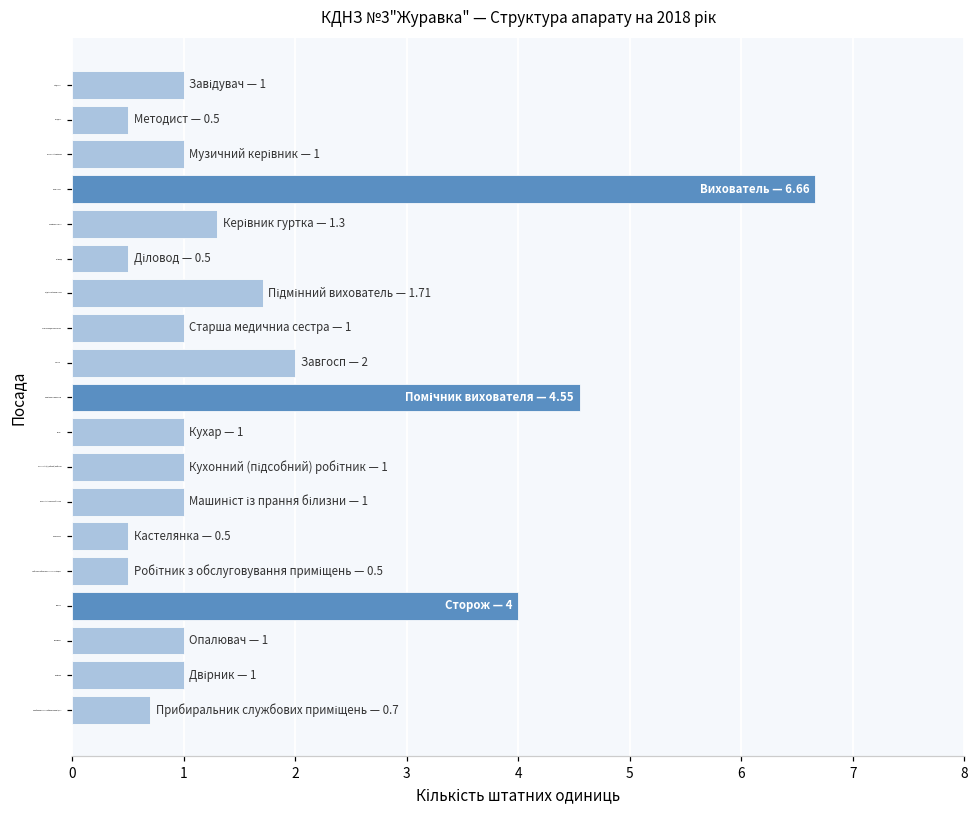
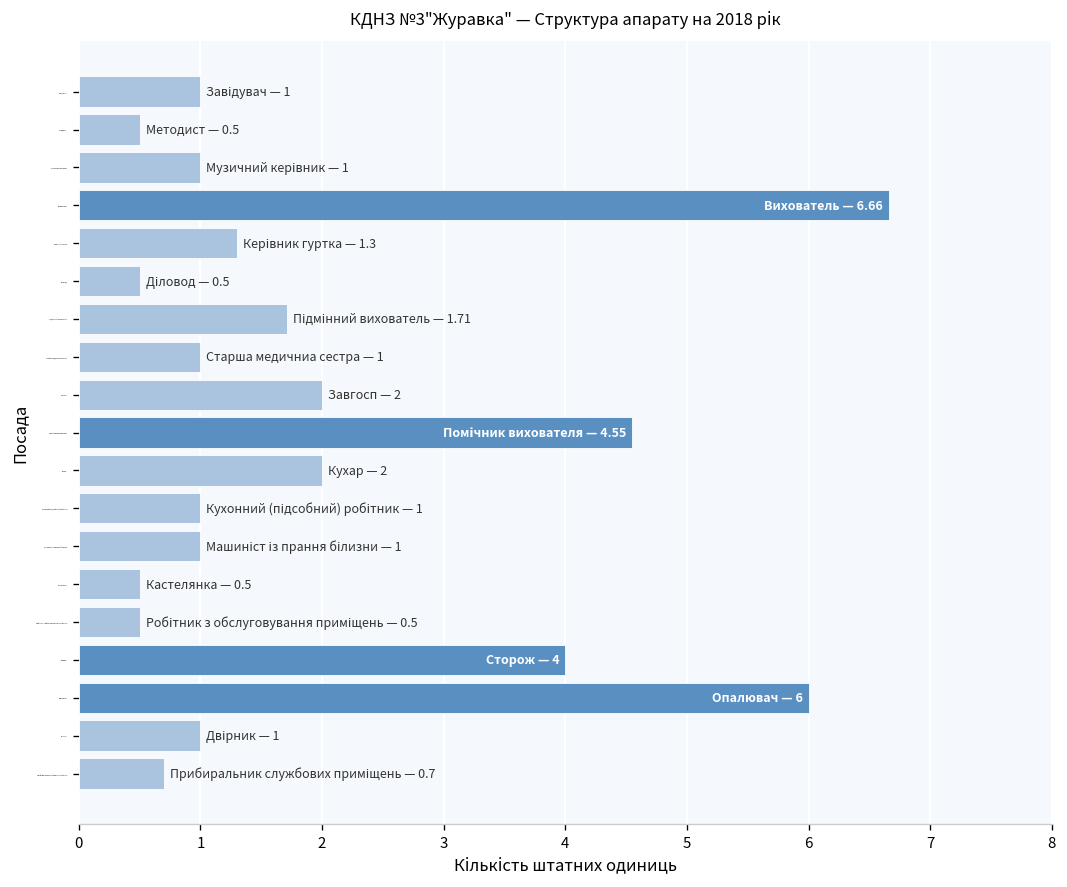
  {
    "Завідувач": 1,
    "Методист": 0.5,
    "Музичний керівник": 1,
    "Вихователь": 6.66,
    "Керівник гуртка": 1.3,
    "Діловод": 0.5,
    "Підмінний вихователь": 1.71,
    "Старша медичниа сестра": 1,
    "Завгосп": 2,
    "Помічник вихователя": 4.55,
-   "Кухар": 1,
+   "Кухар": 2,
    "Кухонний (підсобний) робітник": 1,
    "Машиніст із прання білизни": 1,
    "Кастелянка": 0.5,
    "Робітник з обслуговування приміщень": 0.5,
    "Сторож": 4,
-   "Опалювач": 1,
+   "Опалювач": 6,
    "Двірник": 1,
    "Прибиральник службових приміщень": 0.7
  }
